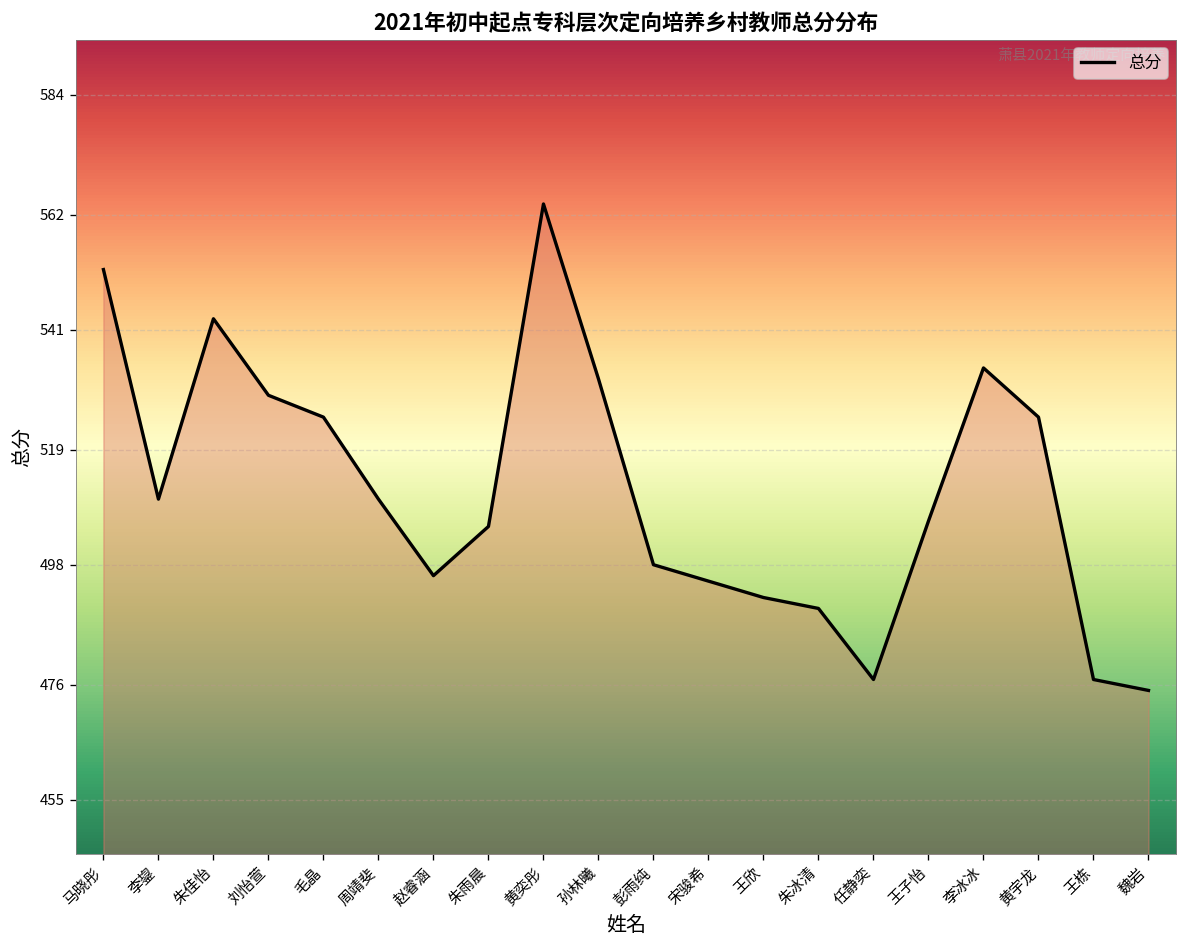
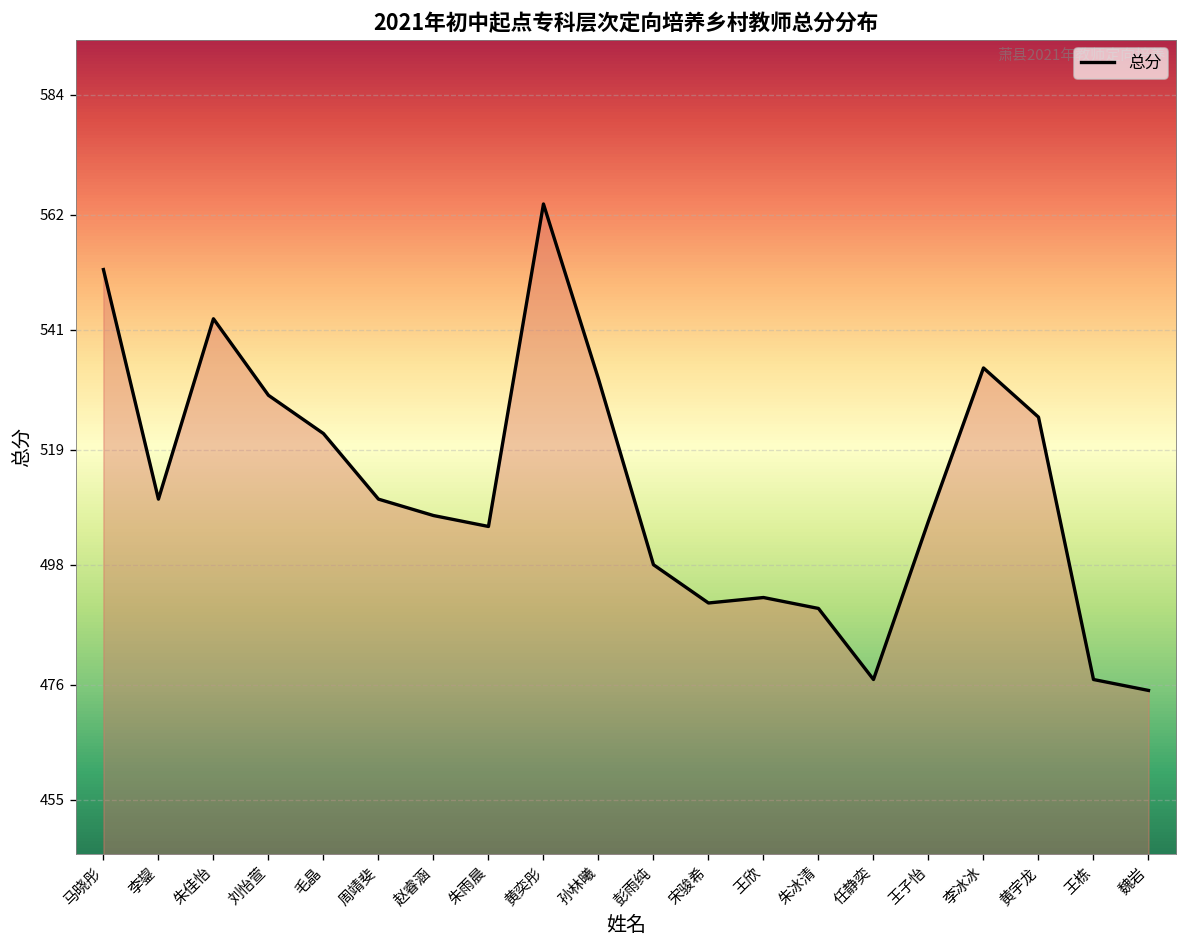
  {
    "马晓彤": 552,
    "李鋆": 510,
    "朱佳怡": 543,
    "刘怡萱": 529,
-   "毛晶": 525,
+   "毛晶": 522,
    "周靖斐": 510,
-   "赵睿涵": 496,
+   "赵睿涵": 507,
    "朱雨晨": 505,
    "黄奕彤": 564,
    "孙林曦": 532,
    "彭雨纯": 498,
-   "宋骏希": 495,
+   "宋骏希": 491,
    "王欣": 492,
    "朱冰清": 490,
    "任静奕": 477,
    "王子怡": 506,
    "李冰冰": 534,
    "黄宇龙": 525,
    "王栋": 477,
    "魏岩": 475
  }
